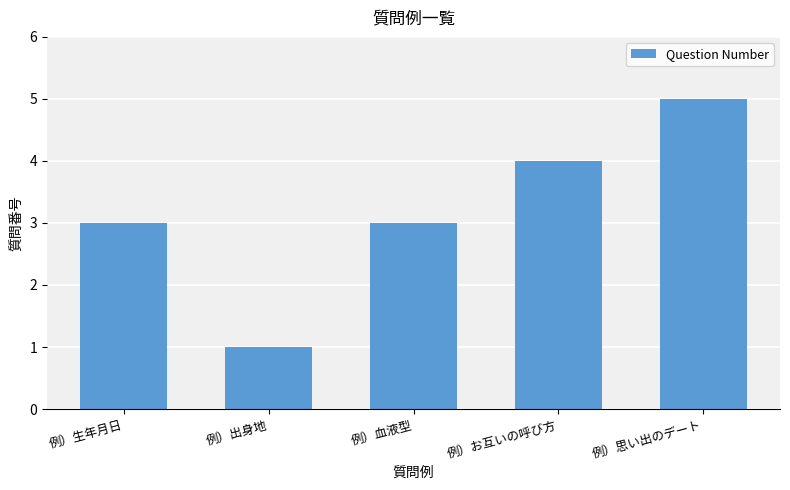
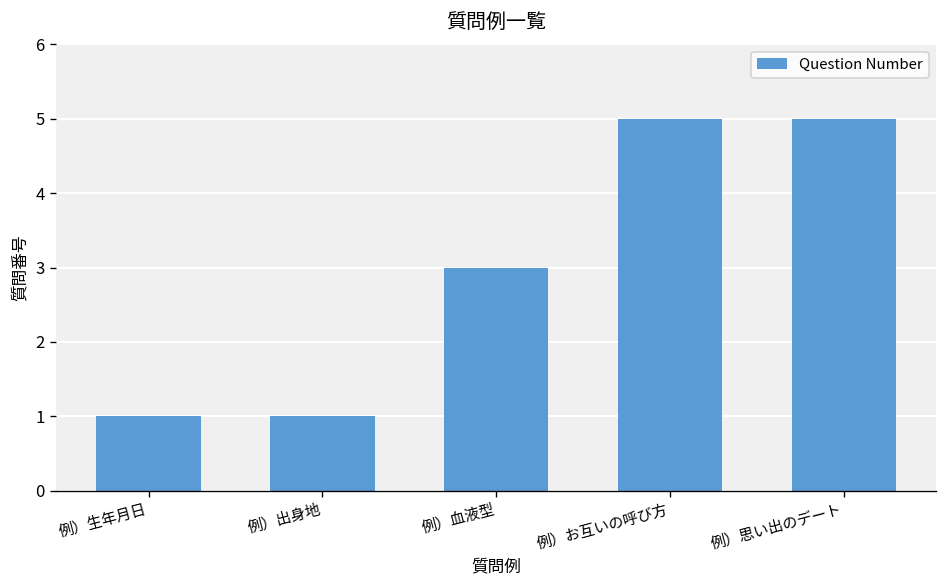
  {
-   "例）生年月日": 3,
+   "例）生年月日": 1,
    "例）出身地": 1,
    "例）血液型": 3,
-   "例）お互いの呼び方": 4,
+   "例）お互いの呼び方": 5,
    "例）思い出のデート": 5
  }
